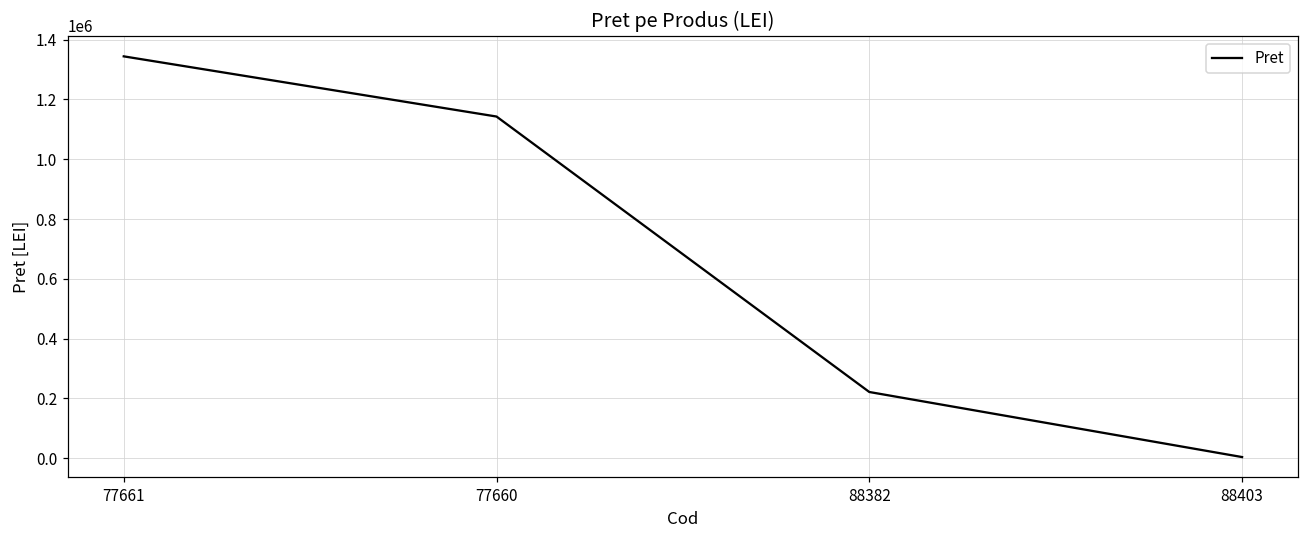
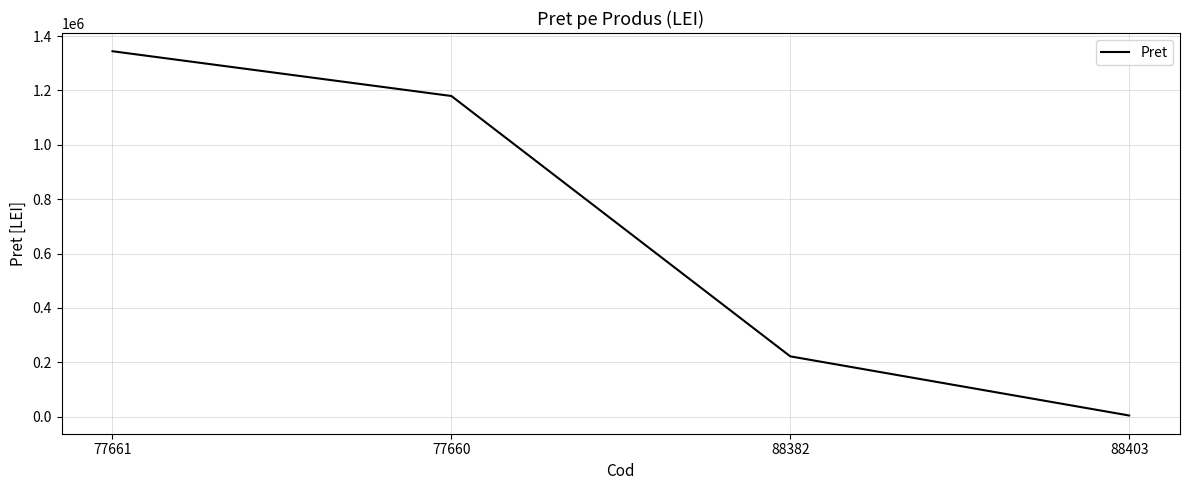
  {
    "77661": 1340000,
-   "77660": 1140000,
+   "77660": 1180000,
    "88382": 220000,
    "88403": 0
  }
